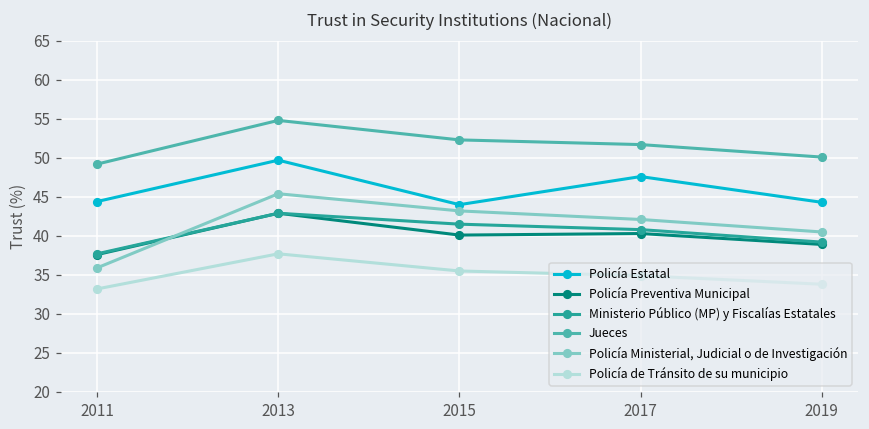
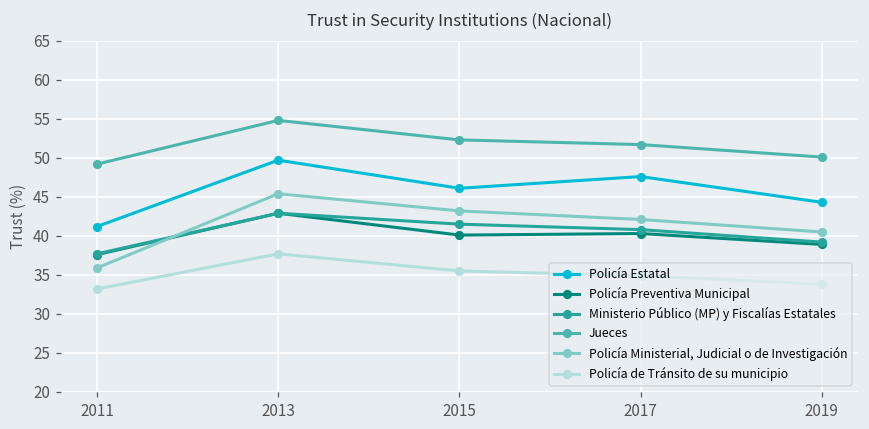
  {
    "Policía Estatal": {
-     "2011": 44,
+     "2011": 41,
      "2013": 50,
-     "2015": 44,
+     "2015": 46,
      "2017": 48,
      "2019": 44
    }
  }
